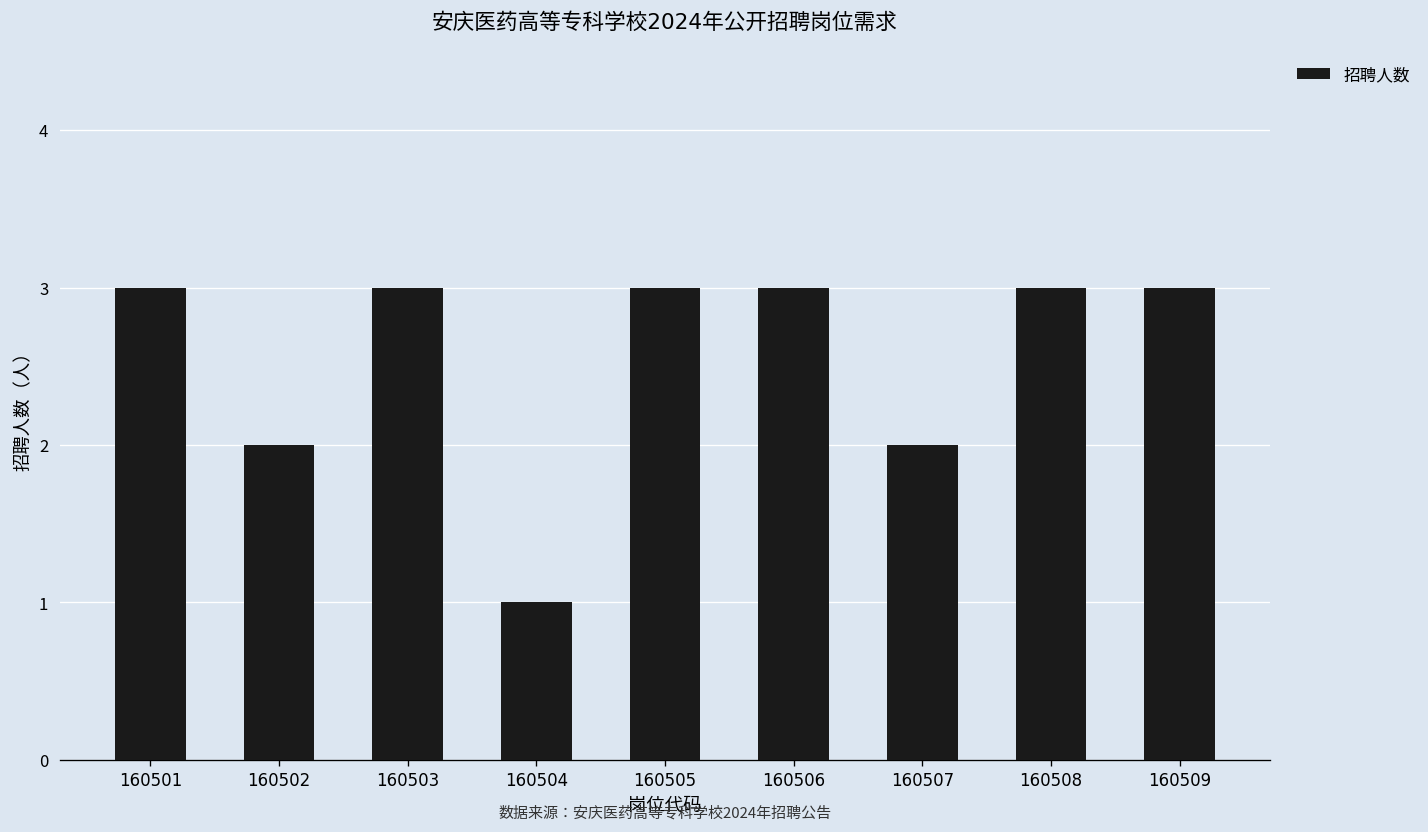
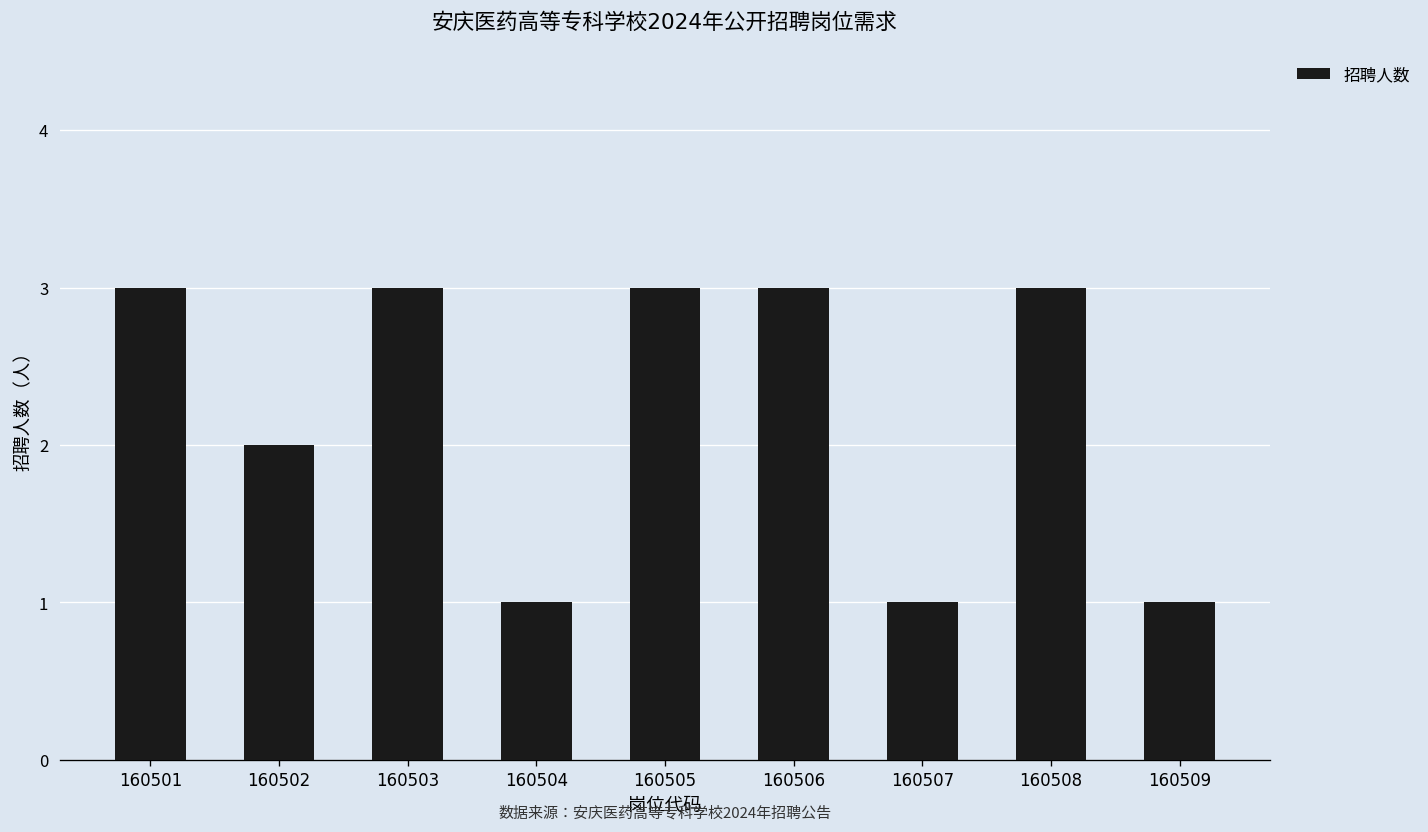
  {
    "160501": 3,
    "160502": 2,
    "160503": 3,
    "160504": 1,
    "160505": 3,
    "160506": 3,
-   "160507": 2,
+   "160507": 1,
    "160508": 3,
-   "160509": 3
+   "160509": 1
  }
